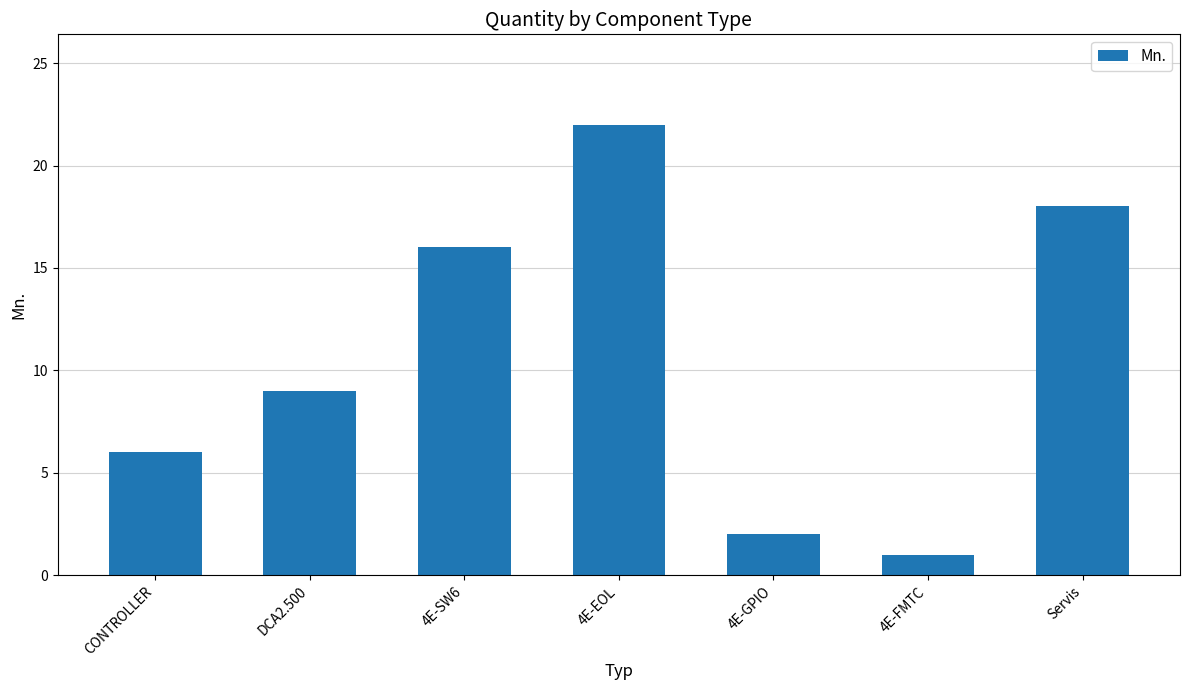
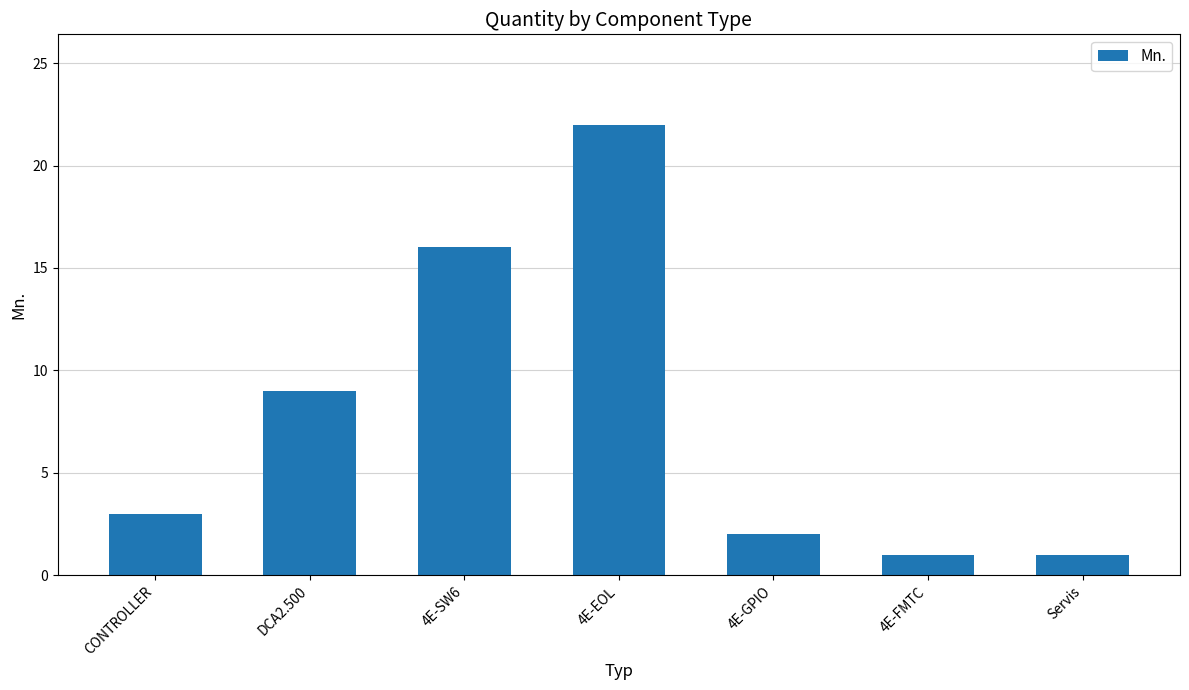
  {
-   "CONTROLLER": 6,
+   "CONTROLLER": 3,
    "DCA2.500": 9,
    "4E-SW6": 16,
    "4E-EOL": 22,
    "4E-GPIO": 2,
    "4E-FMTC": 1,
-   "Servis": 18
+   "Servis": 1
  }
